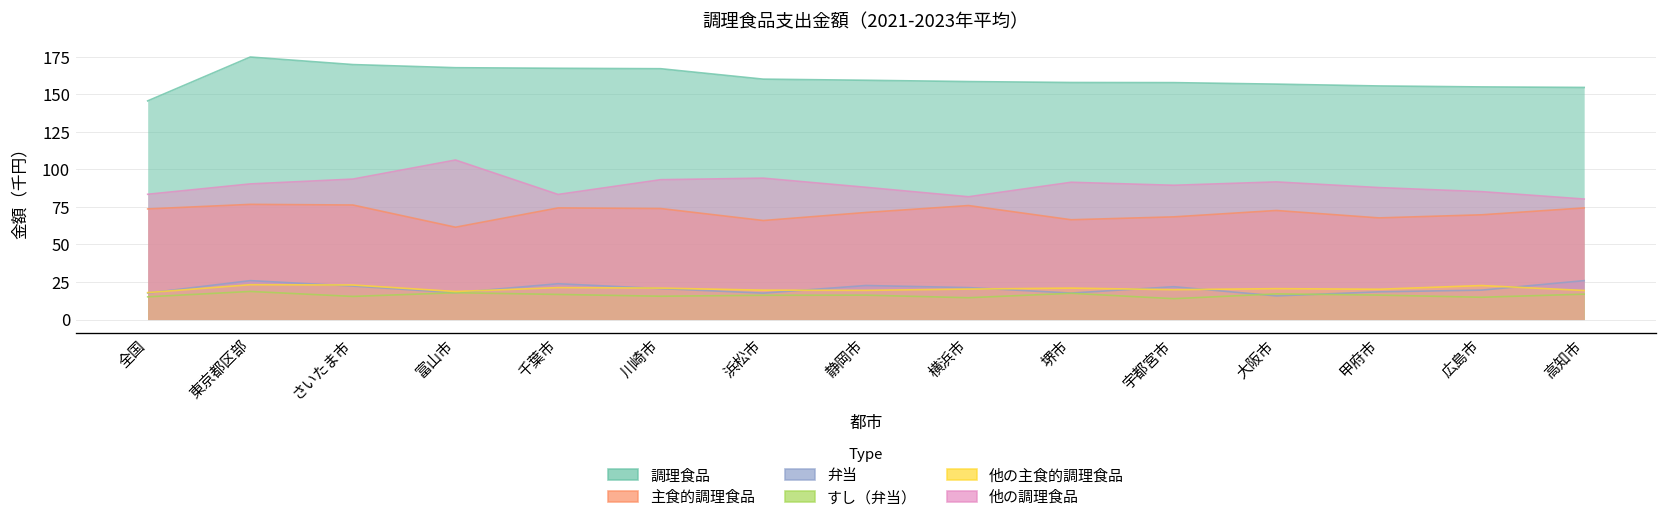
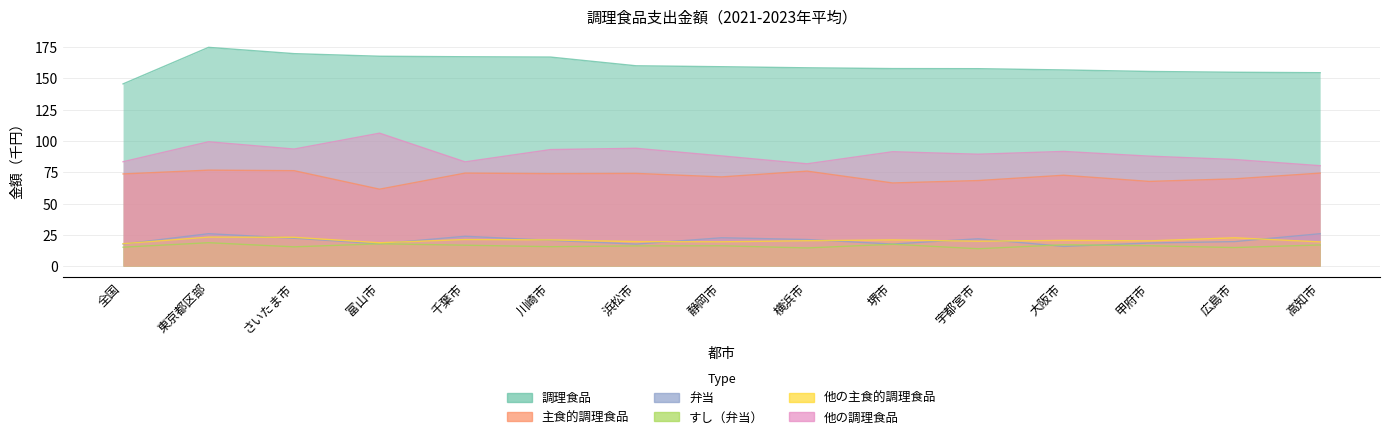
  {
    "主食的調理食品": {
      "全国": 74,
      "東京都区部": 77,
      "さいたま市": 76,
      "富山市": 61,
      "千葉市": 74,
      "川崎市": 74,
-     "浜松市": 66,
+     "浜松市": 74,
      "静岡市": 71,
      "横浜市": 76,
      "堺市": 66,
      "宇都宮市": 68,
      "大阪市": 73,
      "甲府市": 68,
      "広島市": 70,
      "高知市": 74
    },
    "すし（弁当）": {
      "全国": 15,
      "東京都区部": 19,
      "さいたま市": 15,
      "千葉市": 17,
      "川崎市": 16,
      "静岡市": 16,
      "横浜市": 15,
      "宇都宮市": 14,
      "甲府市": 16,
      "広島市": 15,
      "高知市": 17
    },
    "他の主食的調理食品": {
      "東京都区部": 23,
      "千葉市": 21,
      "静岡市": 19,
      "堺市": 21,
      "大阪市": 21,
      "広島市": 23,
      "高知市": 19
    },
    "他の調理食品": {
      "全国": 83,
-     "東京都区部": 90,
+     "東京都区部": 99,
      "さいたま市": 94,
      "富山市": 106,
      "千葉市": 83,
      "川崎市": 93,
      "浜松市": 94,
      "静岡市": 88,
      "横浜市": 82,
      "堺市": 91,
      "宇都宮市": 89,
      "大阪市": 92,
      "甲府市": 88,
      "広島市": 85,
      "高知市": 80
    }
  }
